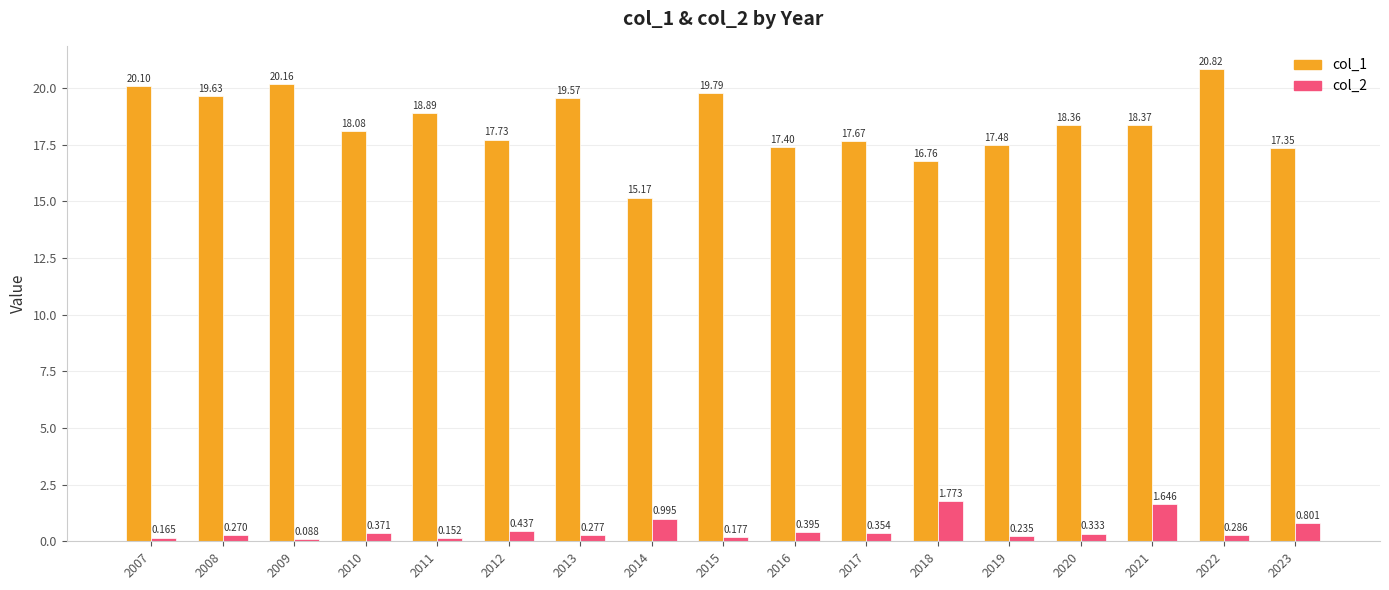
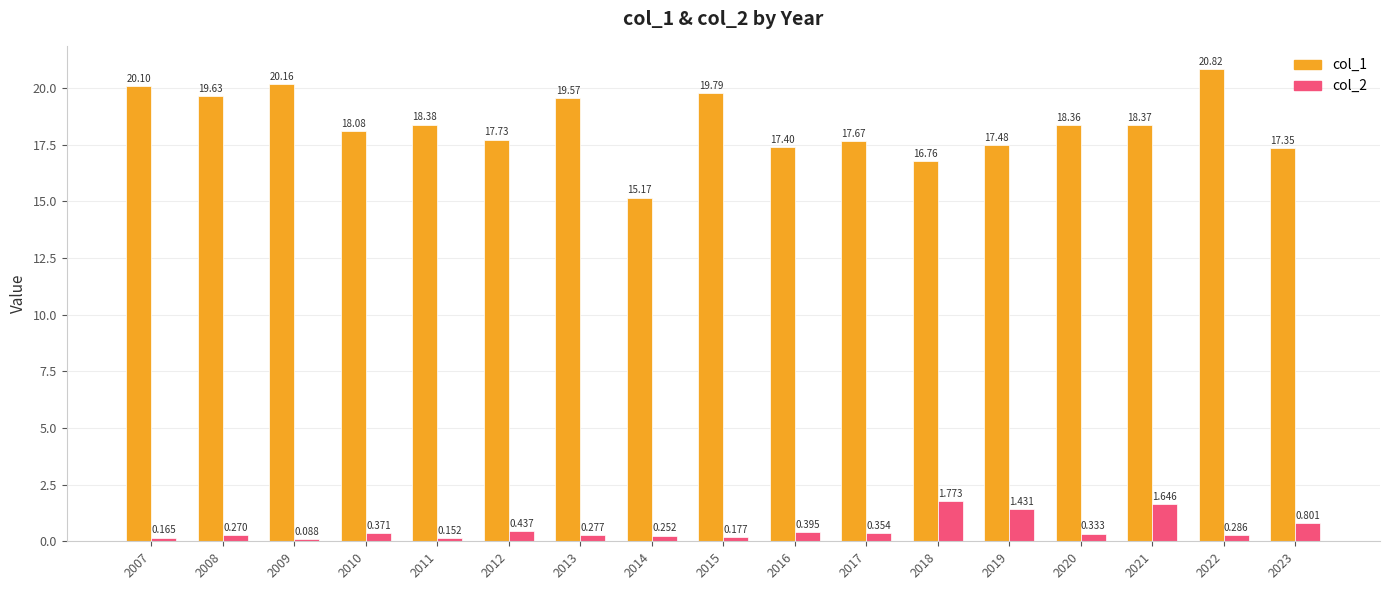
  {
    "col_1": {
      "2007": 20.10,
      "2008": 19.63,
      "2009": 20.16,
      "2010": 18.08,
-     "2011": 18.89,
+     "2011": 18.38,
      "2012": 17.73,
      "2013": 19.57,
      "2014": 15.17,
      "2015": 19.79,
      "2016": 17.40,
      "2017": 17.67,
      "2018": 16.76,
      "2019": 17.48,
      "2020": 18.36,
      "2021": 18.37,
      "2022": 20.82,
      "2023": 17.35
    },
    "col_2": {
      "2007": 0.165,
      "2008": 0.270,
      "2009": 0.088,
      "2010": 0.371,
      "2011": 0.152,
      "2012": 0.437,
      "2013": 0.277,
-     "2014": 0.995,
+     "2014": 0.252,
      "2015": 0.177,
      "2016": 0.395,
      "2017": 0.354,
      "2018": 1.773,
-     "2019": 0.235,
+     "2019": 1.431,
      "2020": 0.333,
      "2021": 1.646,
      "2022": 0.286,
      "2023": 0.801
    }
  }
